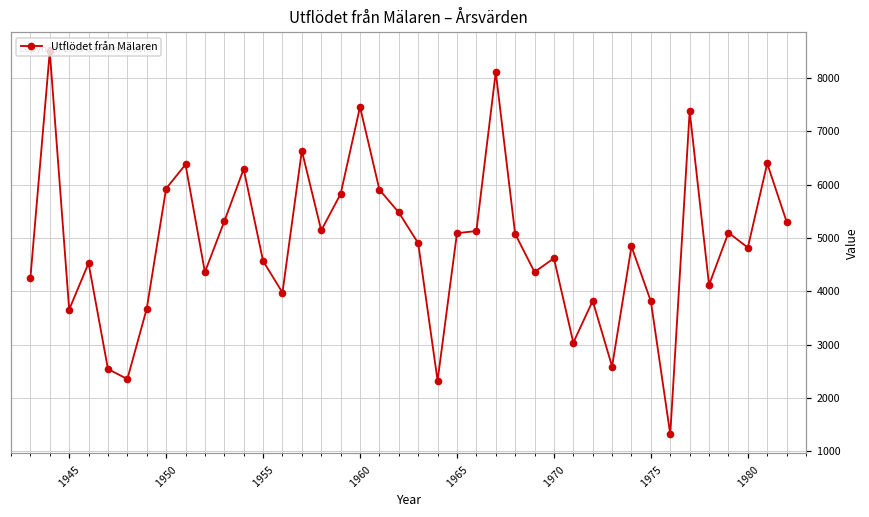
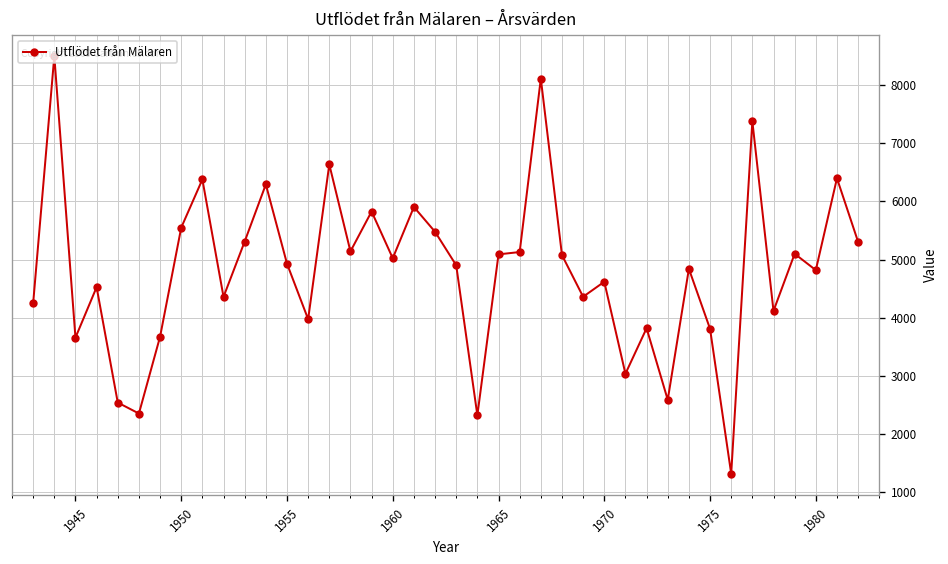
  {
    "1945": 3700,
-   "1950": 5900,
-   "1955": 4600,
-   "1960": 7500,
+   "1950": 5500,
+   "1955": 4900,
+   "1960": 5000,
    "1965": 5100,
    "1970": 4600,
    "1975": 3800,
    "1980": 4800
  }
